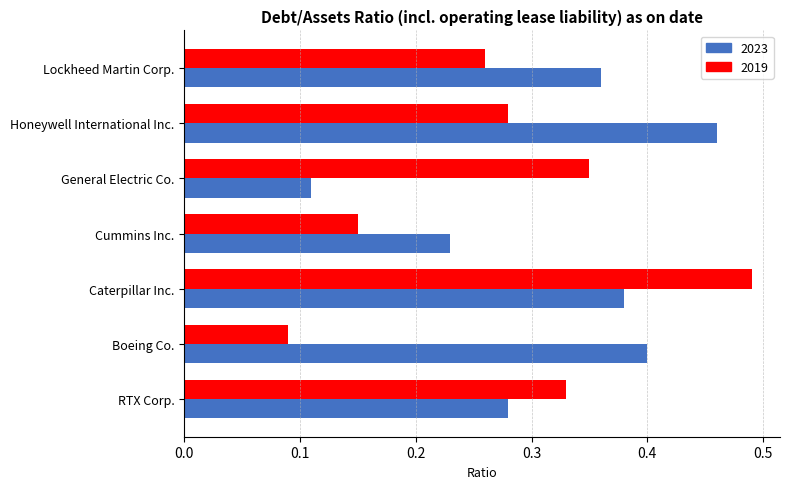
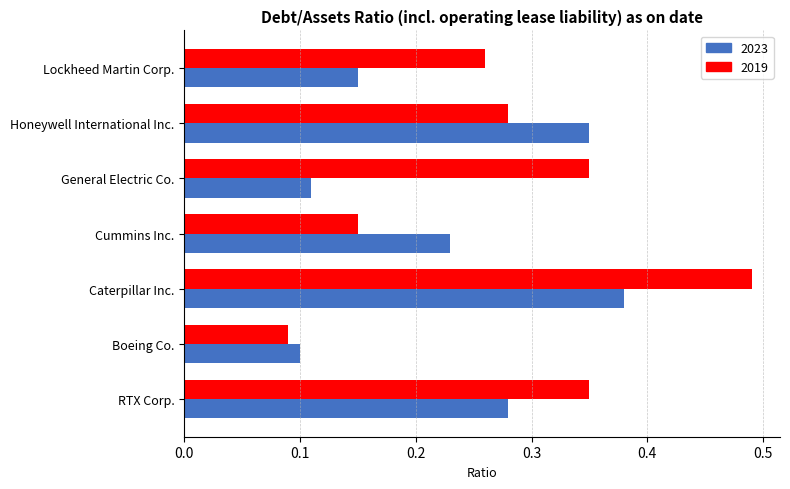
  {
    "2023": {
-     "Lockheed Martin Corp.": 0.36,
-     "Honeywell International Inc.": 0.46,
+     "Lockheed Martin Corp.": 0.15,
+     "Honeywell International Inc.": 0.35,
      "General Electric Co.": 0.11,
      "Cummins Inc.": 0.23,
      "Caterpillar Inc.": 0.38,
-     "Boeing Co.": 0.4,
+     "Boeing Co.": 0.1,
      "RTX Corp.": 0.28
    },
    "2019": {
      "Lockheed Martin Corp.": 0.26,
      "Honeywell International Inc.": 0.28,
      "General Electric Co.": 0.35,
      "Cummins Inc.": 0.15,
      "Caterpillar Inc.": 0.49,
      "Boeing Co.": 0.09,
-     "RTX Corp.": 0.33
+     "RTX Corp.": 0.35
    }
  }
